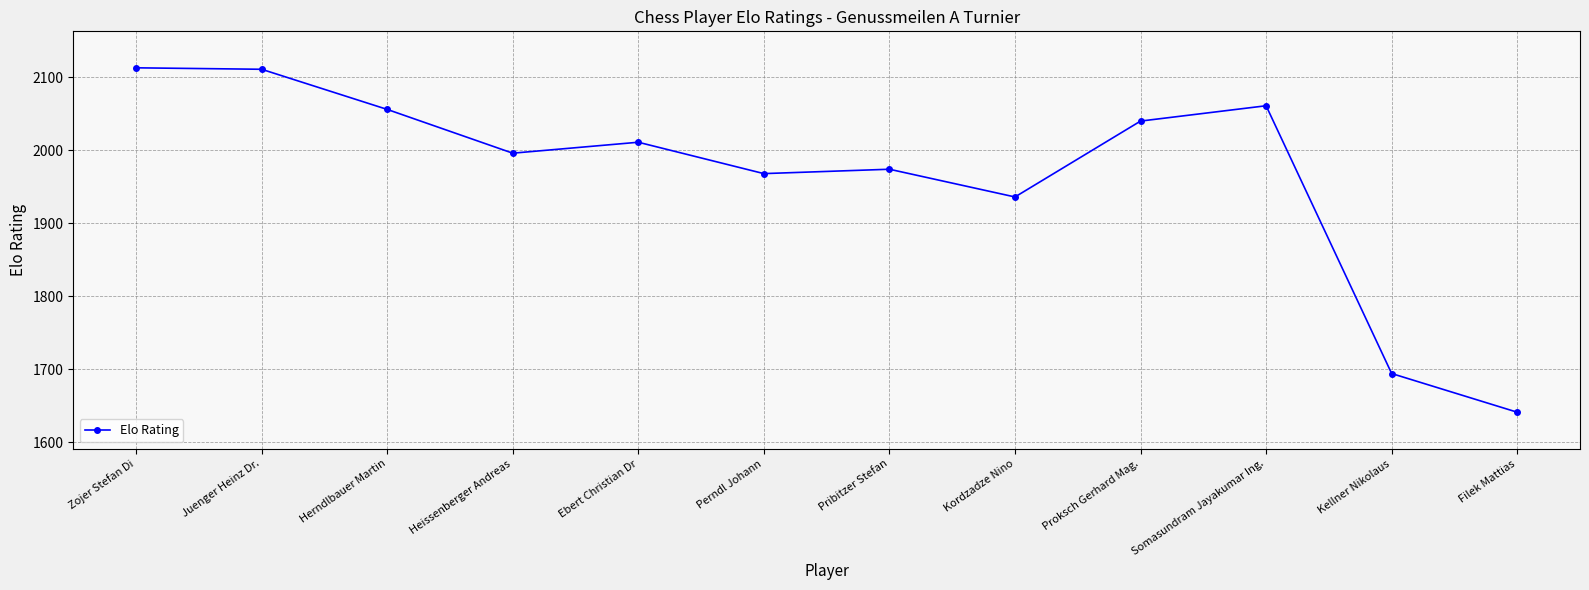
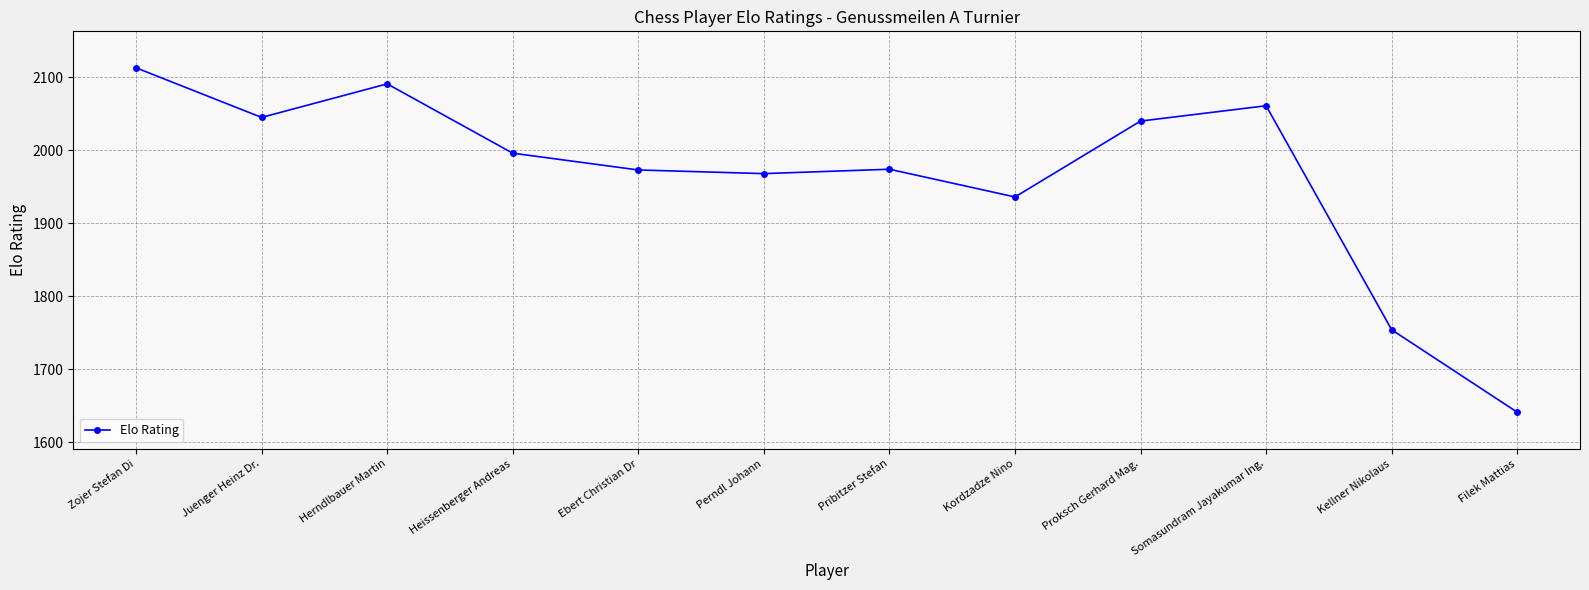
  {
    "Zojer Stefan Di": 2110,
-   "Juenger Heinz Dr.": 2110,
-   "Herndlbauer Martin": 2060,
+   "Juenger Heinz Dr.": 2050,
+   "Herndlbauer Martin": 2090,
    "Heissenberger Andreas": 2000,
-   "Ebert Christian Dr": 2010,
+   "Ebert Christian Dr": 1970,
    "Perndl Johann": 1970,
    "Pribitzer Stefan": 1970,
    "Kordzadze Nino": 1940,
    "Proksch Gerhard Mag.": 2040,
    "Somasundram Jayakumar Ing.": 2060,
-   "Kellner Nikolaus": 1690,
+   "Kellner Nikolaus": 1750,
    "Filek Mattias": 1640
  }
